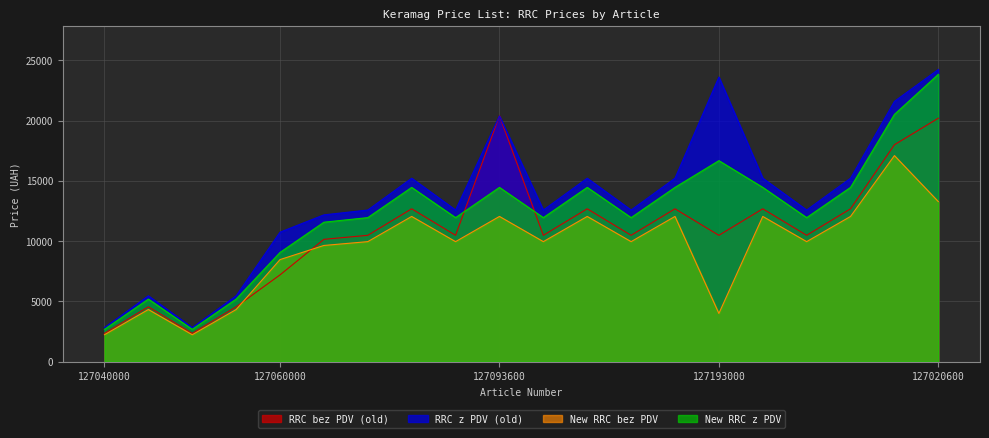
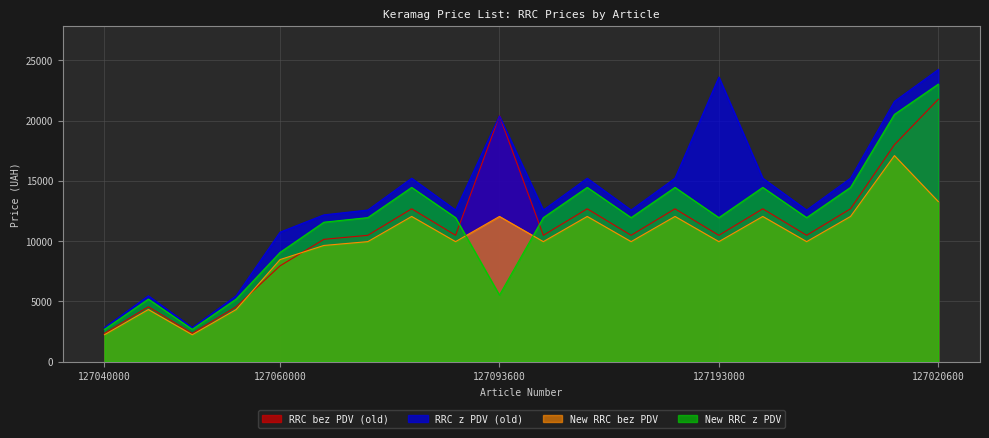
  {
    "RRC bez PDV (old)": {
-     "127060000": 7200,
+     "127060000": 7900,
      "127193000": 10500,
-     "127020600": 20200
+     "127020600": 21800
    },
    "RRC z PDV (old)": {
      "127060000": 10700,
      "127193000": 23600,
      "127020600": 24200
    },
    "New RRC bez PDV": {
      "127060000": 8500,
      "127093600": 12000,
-     "127193000": 4000,
+     "127193000": 10000,
      "127020600": 13300
    },
    "New RRC z PDV": {
      "127060000": 9100,
-     "127093600": 14500,
-     "127193000": 16700,
-     "127020600": 23800
+     "127093600": 5500,
+     "127193000": 11900,
+     "127020600": 23000
    }
  }
